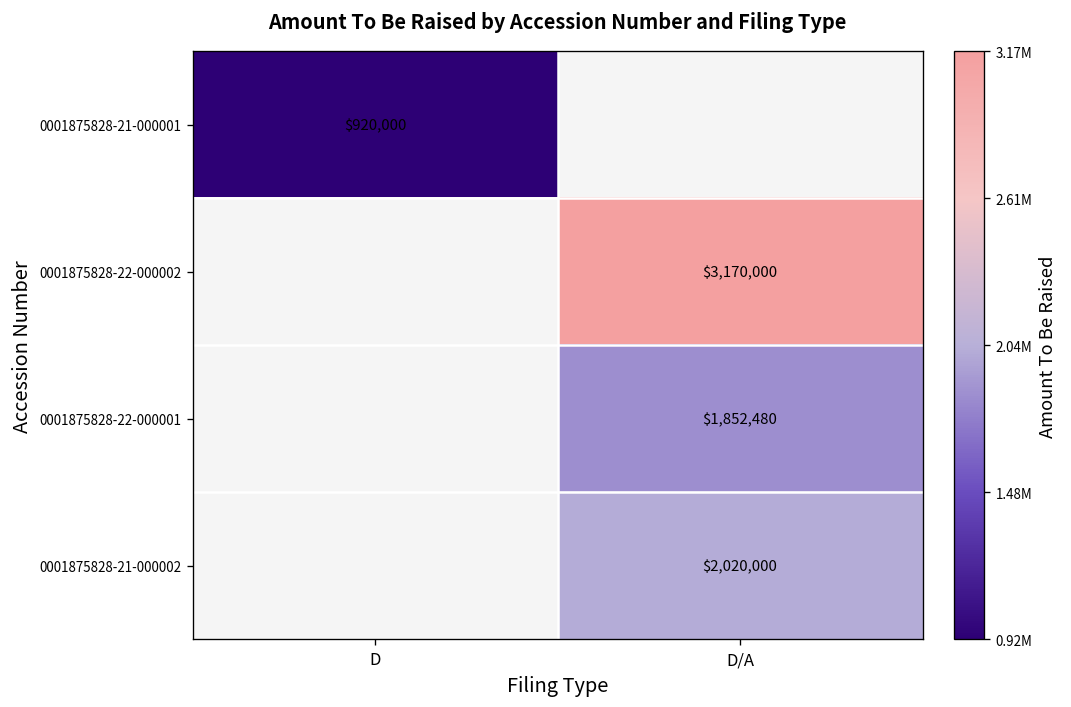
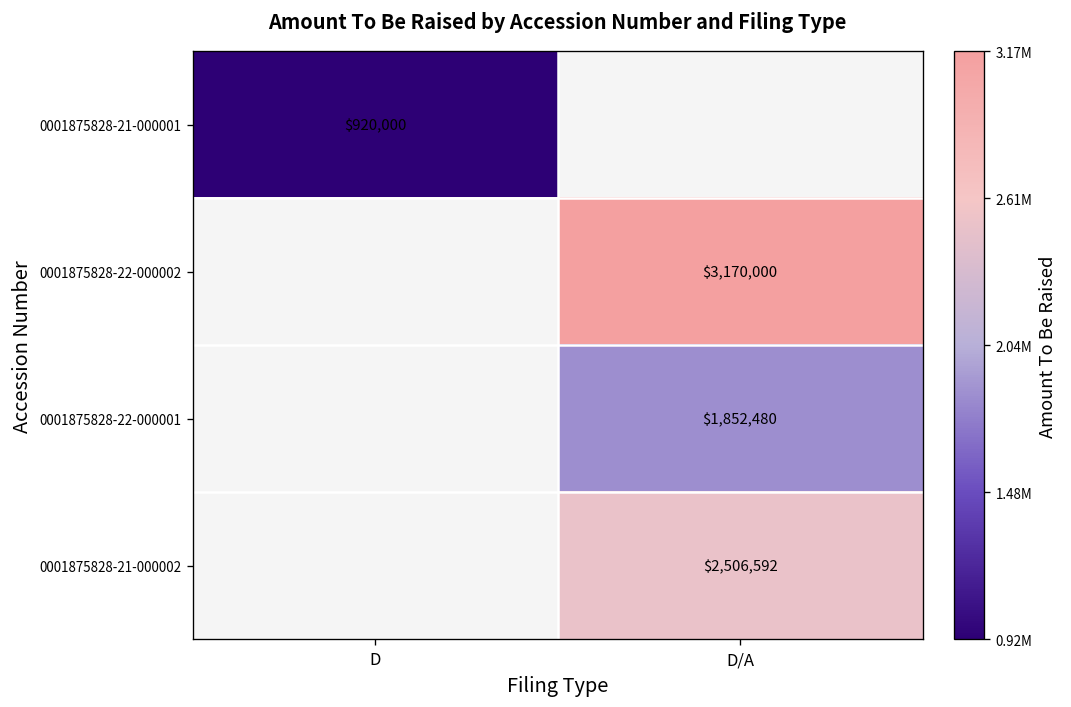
  {
    "0001875828-21-000001": {
      "D": "$920,000"
    },
    "0001875828-22-000002": {
      "D/A": "$3,170,000"
    },
    "0001875828-22-000001": {
      "D/A": "$1,852,480"
    },
    "0001875828-21-000002": {
-     "D/A": "$2,020,000"
+     "D/A": "$2,506,592"
    }
  }
